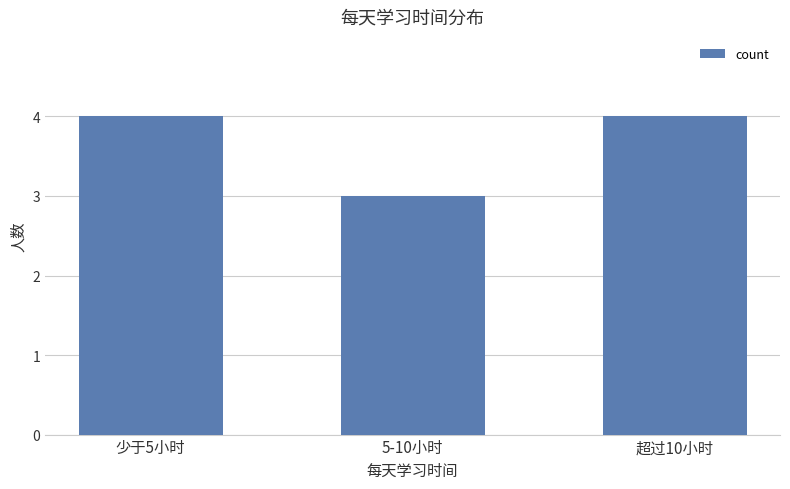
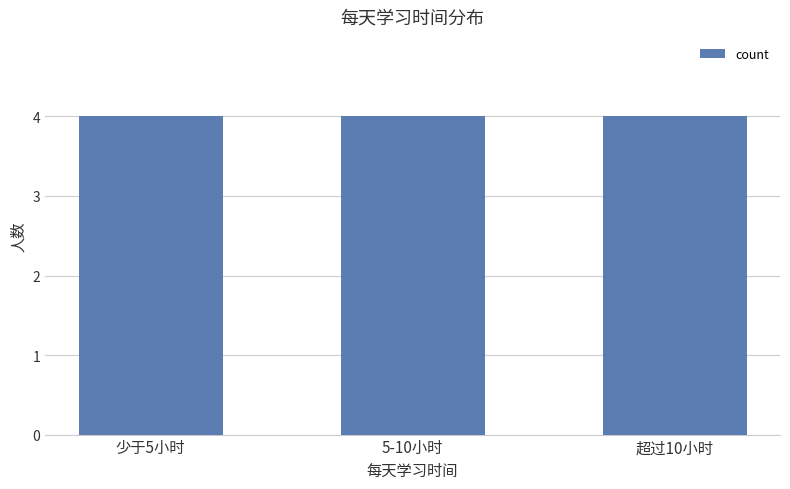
  {
    "少于5小时": 4,
-   "5-10小时": 3,
+   "5-10小时": 4,
    "超过10小时": 4
  }
